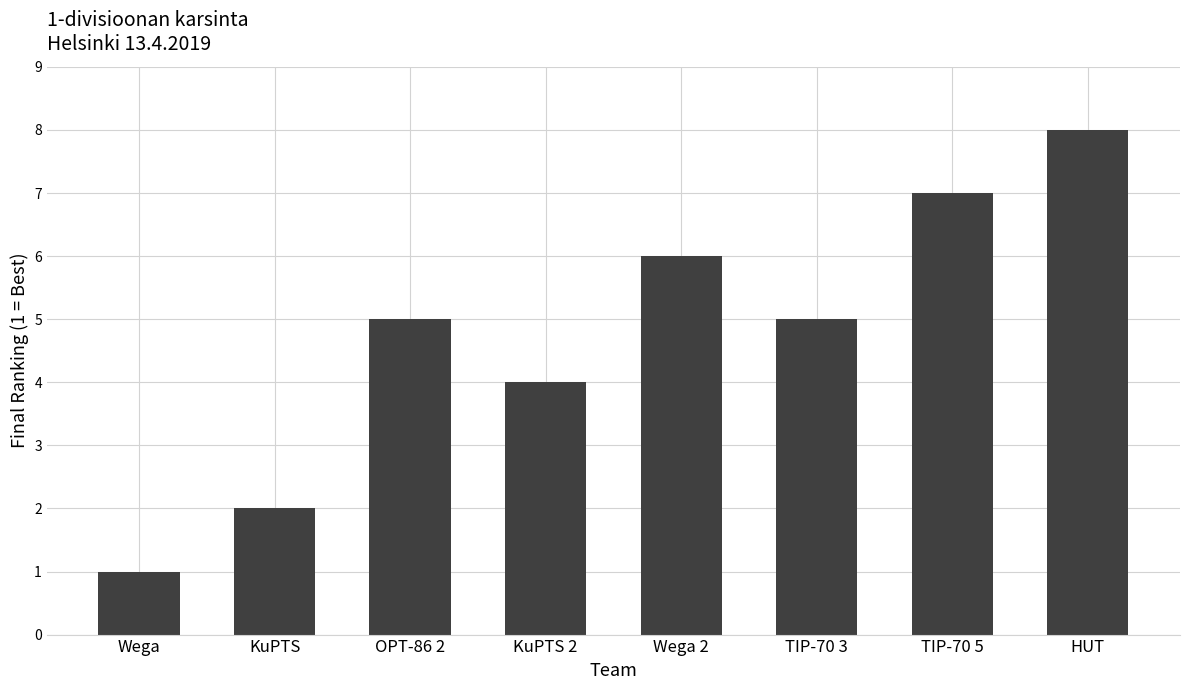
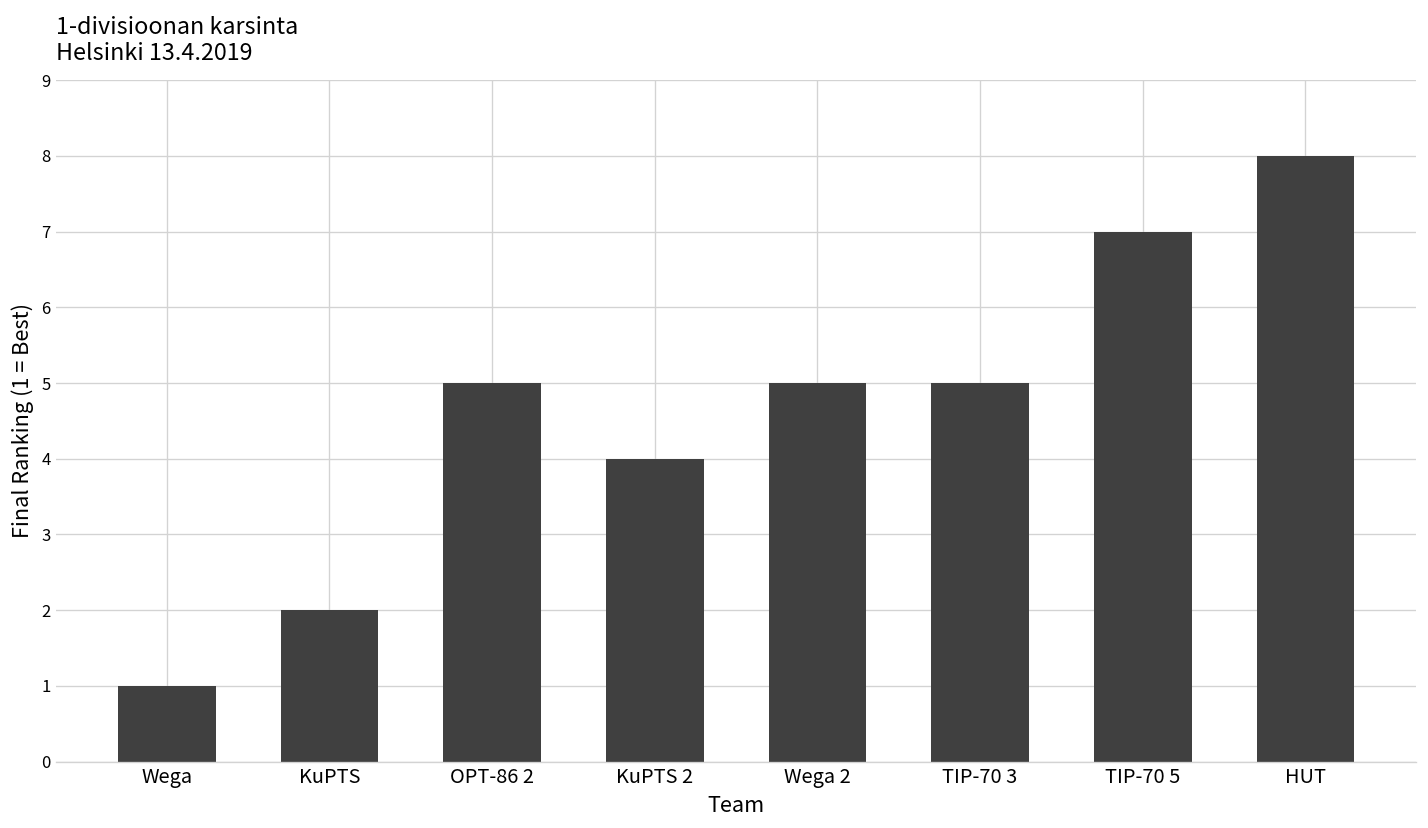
  {
    "Wega": 1,
    "KuPTS": 2,
    "OPT-86 2": 5,
    "KuPTS 2": 4,
-   "Wega 2": 6,
+   "Wega 2": 5,
    "TIP-70 3": 5,
    "TIP-70 5": 7,
    "HUT": 8
  }
